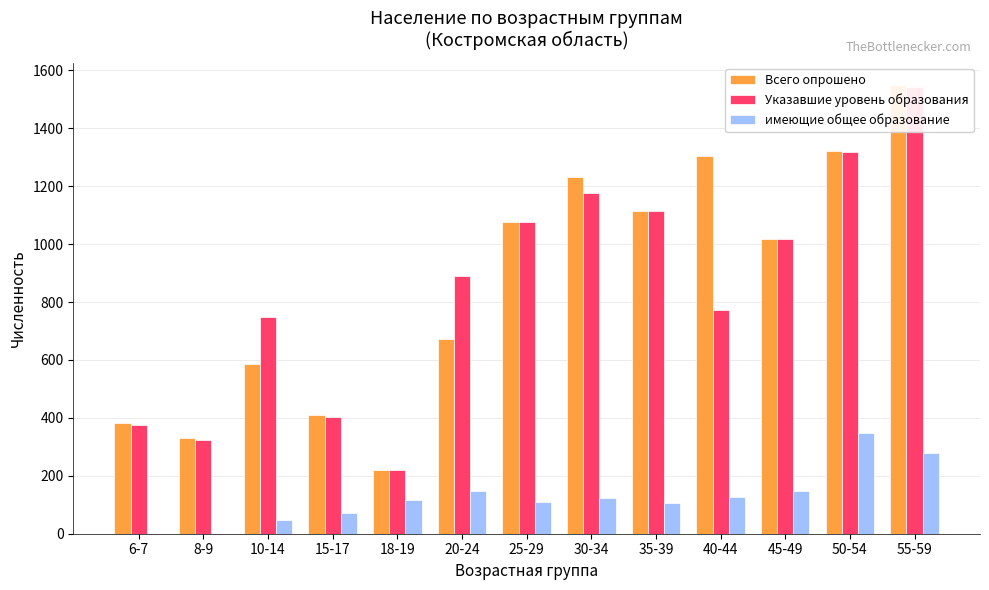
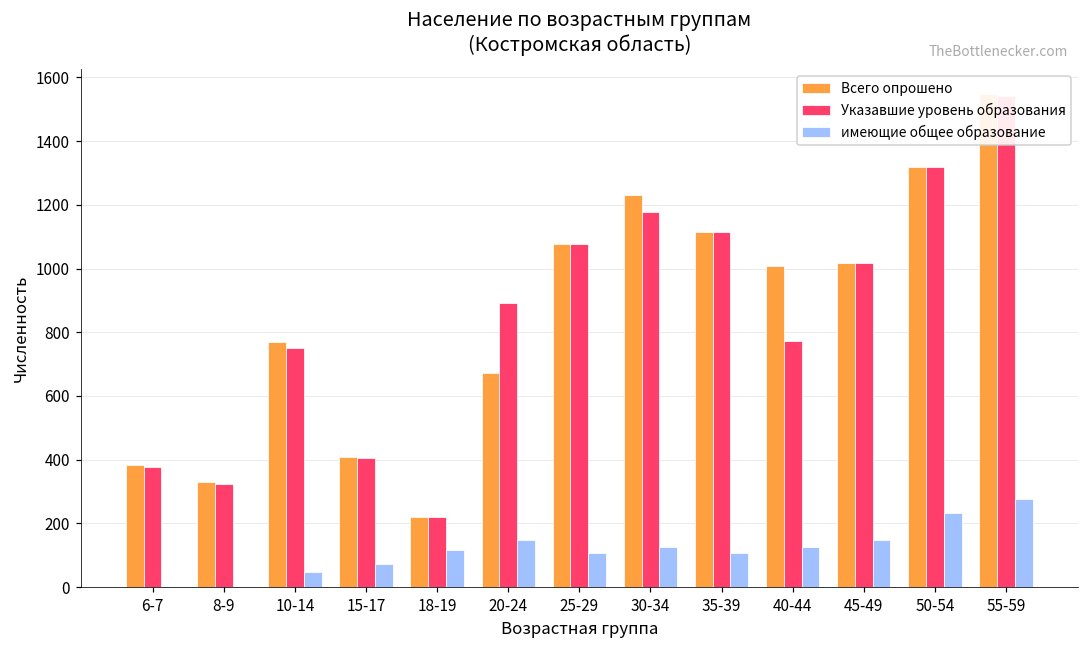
  {
    "Всего опрошено": {
      "6-7": 380,
      "8-9": 330,
-     "10-14": 590,
+     "10-14": 770,
      "15-17": 410,
      "18-19": 220,
      "20-24": 670,
      "25-29": 1080,
      "30-34": 1230,
      "35-39": 1120,
-     "40-44": 1300,
+     "40-44": 1010,
      "45-49": 1020,
      "50-54": 1320
    },
    "Указавшие уровень образования": {
      "6-7": 380,
      "8-9": 330,
      "10-14": 750,
      "15-17": 400,
      "18-19": 220,
      "20-24": 890,
      "25-29": 1080,
      "30-34": 1180,
      "35-39": 1120,
      "40-44": 770,
      "45-49": 1020,
      "50-54": 1320
    },
    "имеющие общее образование": {
      "6-7": 0,
      "8-9": 0,
      "10-14": 50,
      "15-17": 70,
      "18-19": 120,
      "20-24": 150,
      "25-29": 110,
      "30-34": 130,
      "35-39": 110,
      "40-44": 130,
      "45-49": 150,
-     "50-54": 350,
+     "50-54": 230,
      "55-59": 280
    }
  }
